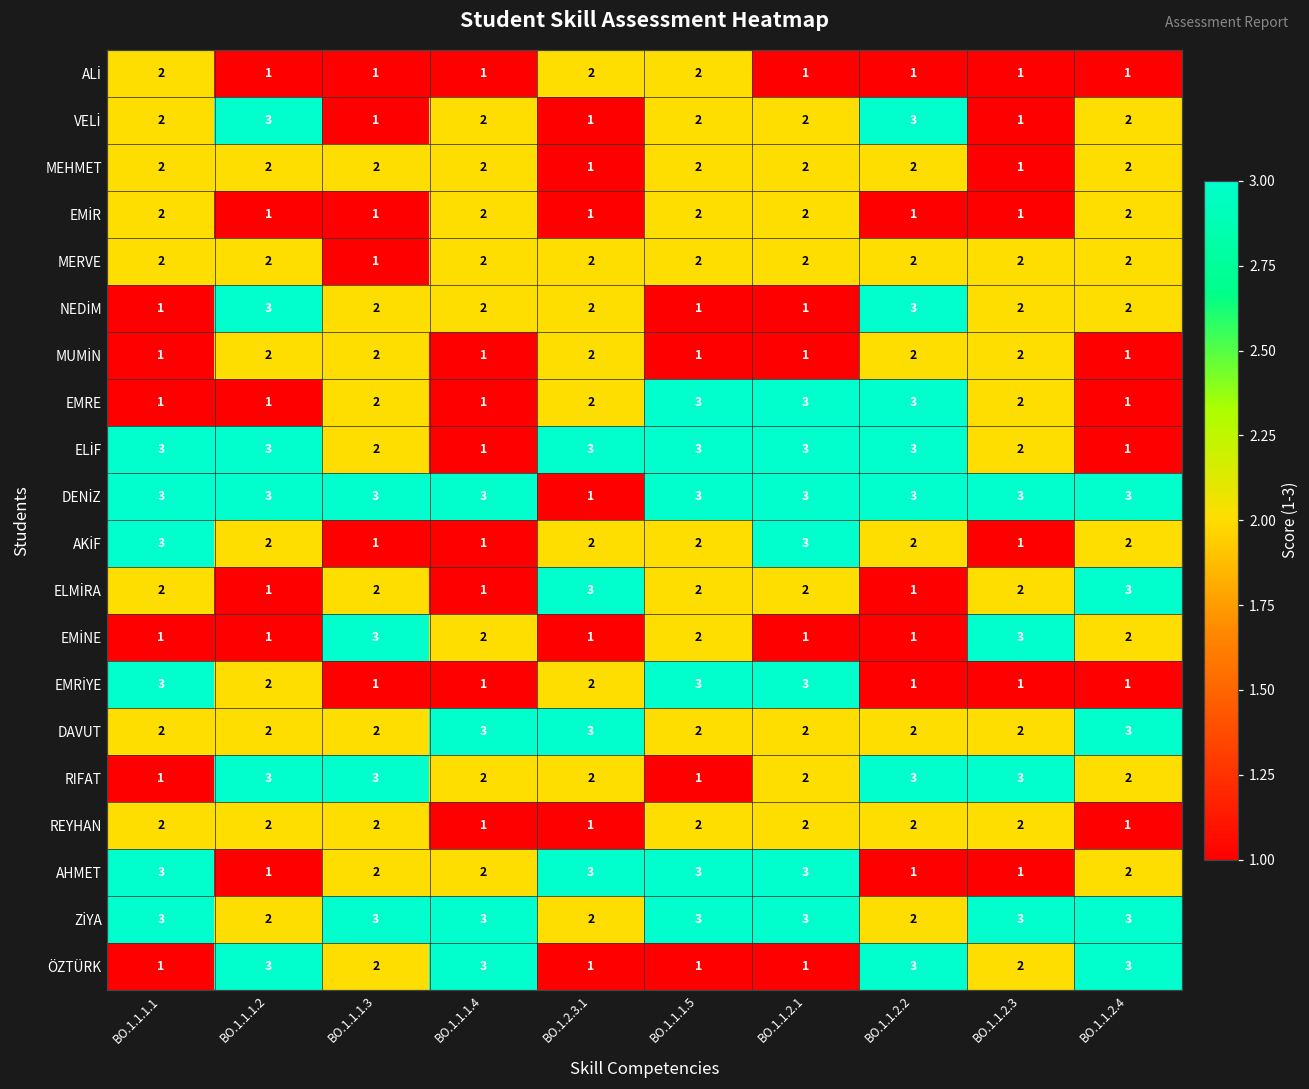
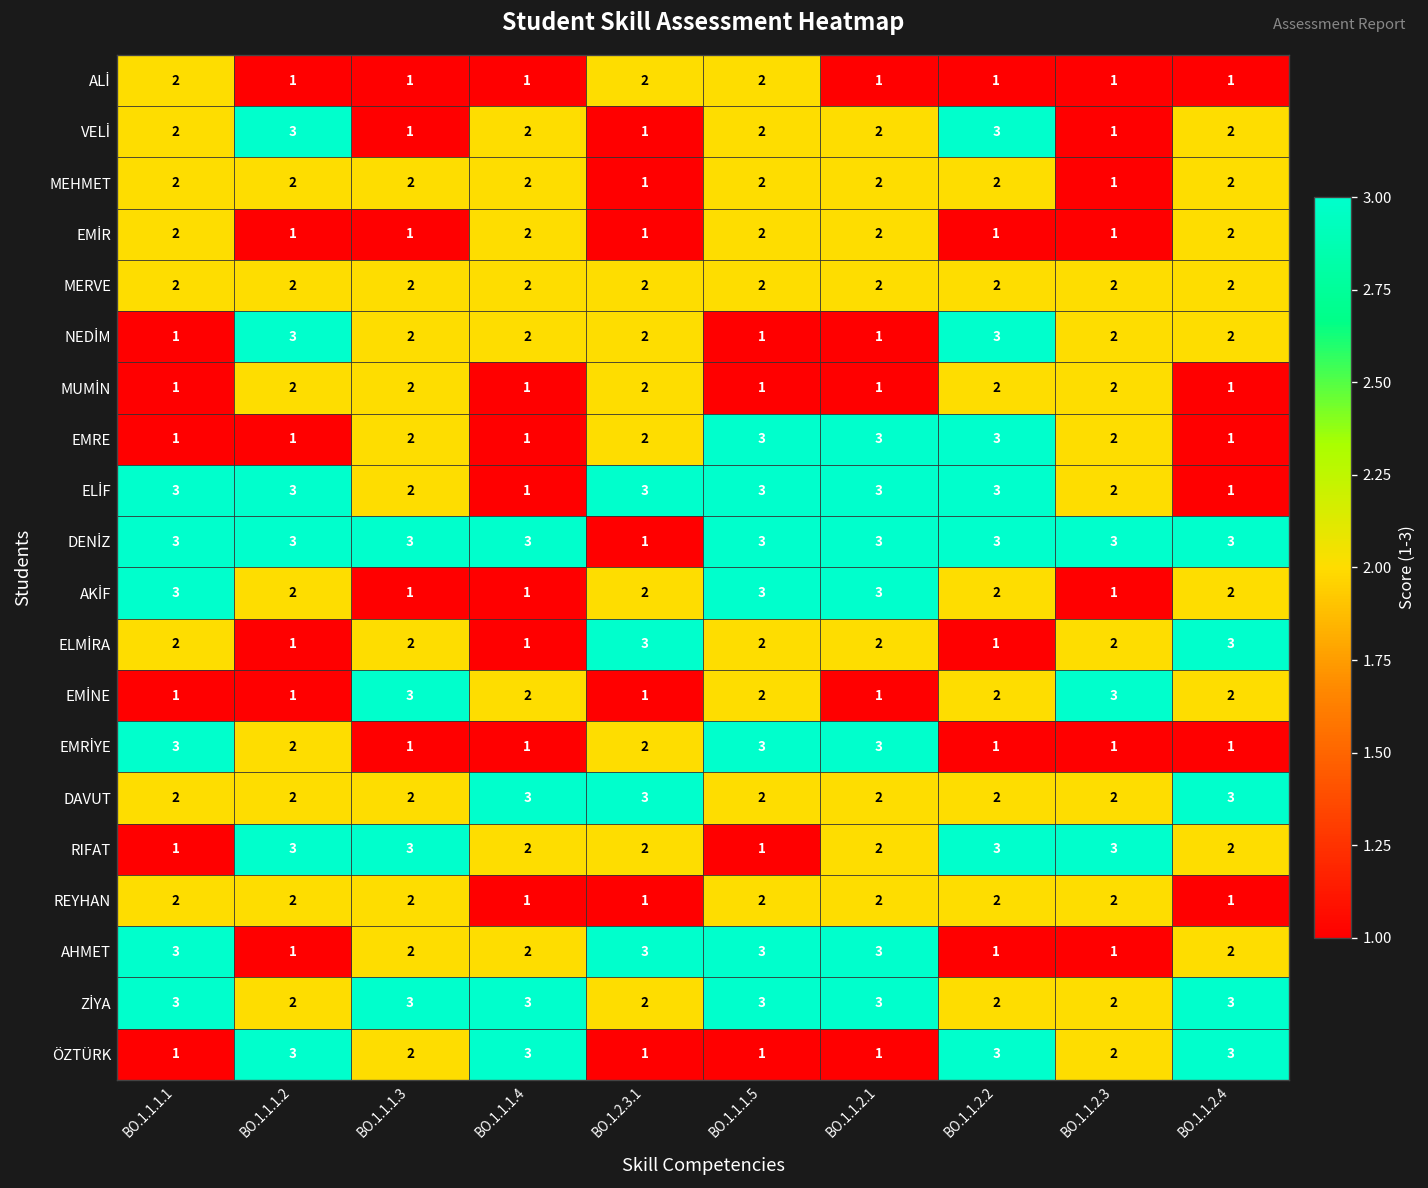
  {
    "ALİ": {
      "BO.1.1.1.1": 2,
      "BO.1.1.1.2": 1,
      "BO.1.1.1.3": 1,
      "BO.1.1.1.4": 1,
      "BO.1.2.3.1": 2,
      "BO.1.1.1.5": 2,
      "BO.1.1.2.1": 1,
      "BO.1.1.2.2": 1,
      "BO.1.1.2.3": 1,
      "BO.1.1.2.4": 1
    },
    "VELİ": {
      "BO.1.1.1.1": 2,
      "BO.1.1.1.2": 3,
      "BO.1.1.1.3": 1,
      "BO.1.1.1.4": 2,
      "BO.1.2.3.1": 1,
      "BO.1.1.1.5": 2,
      "BO.1.1.2.1": 2,
      "BO.1.1.2.2": 3,
      "BO.1.1.2.3": 1,
      "BO.1.1.2.4": 2
    },
    "MEHMET": {
      "BO.1.1.1.1": 2,
      "BO.1.1.1.2": 2,
      "BO.1.1.1.3": 2,
      "BO.1.1.1.4": 2,
      "BO.1.2.3.1": 1,
      "BO.1.1.1.5": 2,
      "BO.1.1.2.1": 2,
      "BO.1.1.2.2": 2,
      "BO.1.1.2.3": 1,
      "BO.1.1.2.4": 2
    },
    "EMİR": {
      "BO.1.1.1.1": 2,
      "BO.1.1.1.2": 1,
      "BO.1.1.1.3": 1,
      "BO.1.1.1.4": 2,
      "BO.1.2.3.1": 1,
      "BO.1.1.1.5": 2,
      "BO.1.1.2.1": 2,
      "BO.1.1.2.2": 1,
      "BO.1.1.2.3": 1,
      "BO.1.1.2.4": 2
    },
    "MERVE": {
      "BO.1.1.1.1": 2,
      "BO.1.1.1.2": 2,
-     "BO.1.1.1.3": 1,
+     "BO.1.1.1.3": 2,
      "BO.1.1.1.4": 2,
      "BO.1.2.3.1": 2,
      "BO.1.1.1.5": 2,
      "BO.1.1.2.1": 2,
      "BO.1.1.2.2": 2,
      "BO.1.1.2.3": 2,
      "BO.1.1.2.4": 2
    },
    "NEDİM": {
      "BO.1.1.1.1": 1,
      "BO.1.1.1.2": 3,
      "BO.1.1.1.3": 2,
      "BO.1.1.1.4": 2,
      "BO.1.2.3.1": 2,
      "BO.1.1.1.5": 1,
      "BO.1.1.2.1": 1,
      "BO.1.1.2.2": 3,
      "BO.1.1.2.3": 2,
      "BO.1.1.2.4": 2
    },
    "MUMİN": {
      "BO.1.1.1.1": 1,
      "BO.1.1.1.2": 2,
      "BO.1.1.1.3": 2,
      "BO.1.1.1.4": 1,
      "BO.1.2.3.1": 2,
      "BO.1.1.1.5": 1,
      "BO.1.1.2.1": 1,
      "BO.1.1.2.2": 2,
      "BO.1.1.2.3": 2,
      "BO.1.1.2.4": 1
    },
    "EMRE": {
      "BO.1.1.1.1": 1,
      "BO.1.1.1.2": 1,
      "BO.1.1.1.3": 2,
      "BO.1.1.1.4": 1,
      "BO.1.2.3.1": 2,
      "BO.1.1.1.5": 3,
      "BO.1.1.2.1": 3,
      "BO.1.1.2.2": 3,
      "BO.1.1.2.3": 2,
      "BO.1.1.2.4": 1
    },
    "ELİF": {
      "BO.1.1.1.1": 3,
      "BO.1.1.1.2": 3,
      "BO.1.1.1.3": 2,
      "BO.1.1.1.4": 1,
      "BO.1.2.3.1": 3,
      "BO.1.1.1.5": 3,
      "BO.1.1.2.1": 3,
      "BO.1.1.2.2": 3,
      "BO.1.1.2.3": 2,
      "BO.1.1.2.4": 1
    },
    "DENİZ": {
      "BO.1.1.1.1": 3,
      "BO.1.1.1.2": 3,
      "BO.1.1.1.3": 3,
      "BO.1.1.1.4": 3,
      "BO.1.2.3.1": 1,
      "BO.1.1.1.5": 3,
      "BO.1.1.2.1": 3,
      "BO.1.1.2.2": 3,
      "BO.1.1.2.3": 3,
      "BO.1.1.2.4": 3
    },
    "AKİF": {
      "BO.1.1.1.1": 3,
      "BO.1.1.1.2": 2,
      "BO.1.1.1.3": 1,
      "BO.1.1.1.4": 1,
      "BO.1.2.3.1": 2,
-     "BO.1.1.1.5": 2,
+     "BO.1.1.1.5": 3,
      "BO.1.1.2.1": 3,
      "BO.1.1.2.2": 2,
      "BO.1.1.2.3": 1,
      "BO.1.1.2.4": 2
    },
    "ELMİRA": {
      "BO.1.1.1.1": 2,
      "BO.1.1.1.2": 1,
      "BO.1.1.1.3": 2,
      "BO.1.1.1.4": 1,
      "BO.1.2.3.1": 3,
      "BO.1.1.1.5": 2,
      "BO.1.1.2.1": 2,
      "BO.1.1.2.2": 1,
      "BO.1.1.2.3": 2,
      "BO.1.1.2.4": 3
    },
    "EMİNE": {
      "BO.1.1.1.1": 1,
      "BO.1.1.1.2": 1,
      "BO.1.1.1.3": 3,
      "BO.1.1.1.4": 2,
      "BO.1.2.3.1": 1,
      "BO.1.1.1.5": 2,
      "BO.1.1.2.1": 1,
-     "BO.1.1.2.2": 1,
+     "BO.1.1.2.2": 2,
      "BO.1.1.2.3": 3,
      "BO.1.1.2.4": 2
    },
    "EMRİYE": {
      "BO.1.1.1.1": 3,
      "BO.1.1.1.2": 2,
      "BO.1.1.1.3": 1,
      "BO.1.1.1.4": 1,
      "BO.1.2.3.1": 2,
      "BO.1.1.1.5": 3,
      "BO.1.1.2.1": 3,
      "BO.1.1.2.2": 1,
      "BO.1.1.2.3": 1,
      "BO.1.1.2.4": 1
    },
    "DAVUT": {
      "BO.1.1.1.1": 2,
      "BO.1.1.1.2": 2,
      "BO.1.1.1.3": 2,
      "BO.1.1.1.4": 3,
      "BO.1.2.3.1": 3,
      "BO.1.1.1.5": 2,
      "BO.1.1.2.1": 2,
      "BO.1.1.2.2": 2,
      "BO.1.1.2.3": 2,
      "BO.1.1.2.4": 3
    },
    "RIFAT": {
      "BO.1.1.1.1": 1,
      "BO.1.1.1.2": 3,
      "BO.1.1.1.3": 3,
      "BO.1.1.1.4": 2,
      "BO.1.2.3.1": 2,
      "BO.1.1.1.5": 1,
      "BO.1.1.2.1": 2,
      "BO.1.1.2.2": 3,
      "BO.1.1.2.3": 3,
      "BO.1.1.2.4": 2
    },
    "REYHAN": {
      "BO.1.1.1.1": 2,
      "BO.1.1.1.2": 2,
      "BO.1.1.1.3": 2,
      "BO.1.1.1.4": 1,
      "BO.1.2.3.1": 1,
      "BO.1.1.1.5": 2,
      "BO.1.1.2.1": 2,
      "BO.1.1.2.2": 2,
      "BO.1.1.2.3": 2,
      "BO.1.1.2.4": 1
    },
    "AHMET": {
      "BO.1.1.1.1": 3,
      "BO.1.1.1.2": 1,
      "BO.1.1.1.3": 2,
      "BO.1.1.1.4": 2,
      "BO.1.2.3.1": 3,
      "BO.1.1.1.5": 3,
      "BO.1.1.2.1": 3,
      "BO.1.1.2.2": 1,
      "BO.1.1.2.3": 1,
      "BO.1.1.2.4": 2
    },
    "ZİYA": {
      "BO.1.1.1.1": 3,
      "BO.1.1.1.2": 2,
      "BO.1.1.1.3": 3,
      "BO.1.1.1.4": 3,
      "BO.1.2.3.1": 2,
      "BO.1.1.1.5": 3,
      "BO.1.1.2.1": 3,
      "BO.1.1.2.2": 2,
-     "BO.1.1.2.3": 3,
+     "BO.1.1.2.3": 2,
      "BO.1.1.2.4": 3
    },
    "ÖZTÜRK": {
      "BO.1.1.1.1": 1,
      "BO.1.1.1.2": 3,
      "BO.1.1.1.3": 2,
      "BO.1.1.1.4": 3,
      "BO.1.2.3.1": 1,
      "BO.1.1.1.5": 1,
      "BO.1.1.2.1": 1,
      "BO.1.1.2.2": 3,
      "BO.1.1.2.3": 2,
      "BO.1.1.2.4": 3
    }
  }
